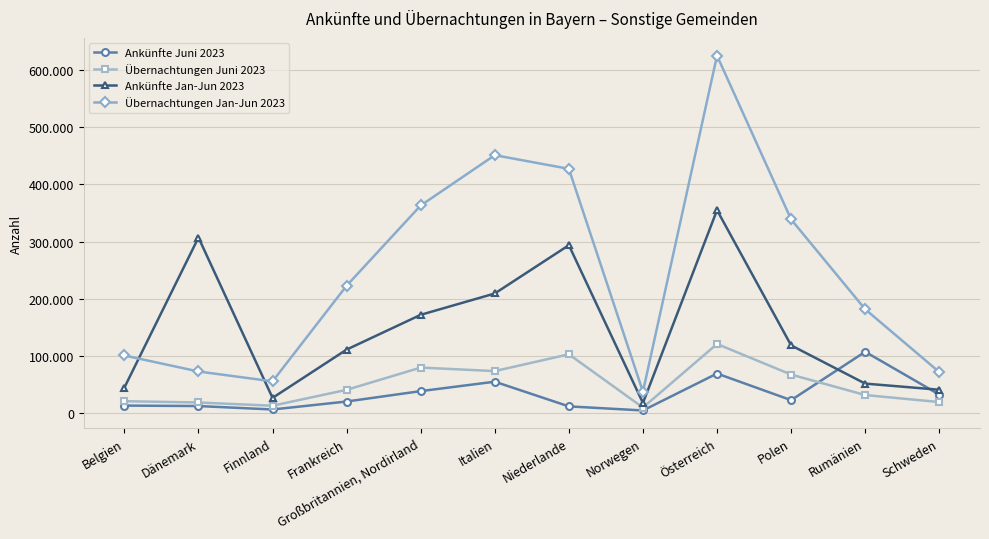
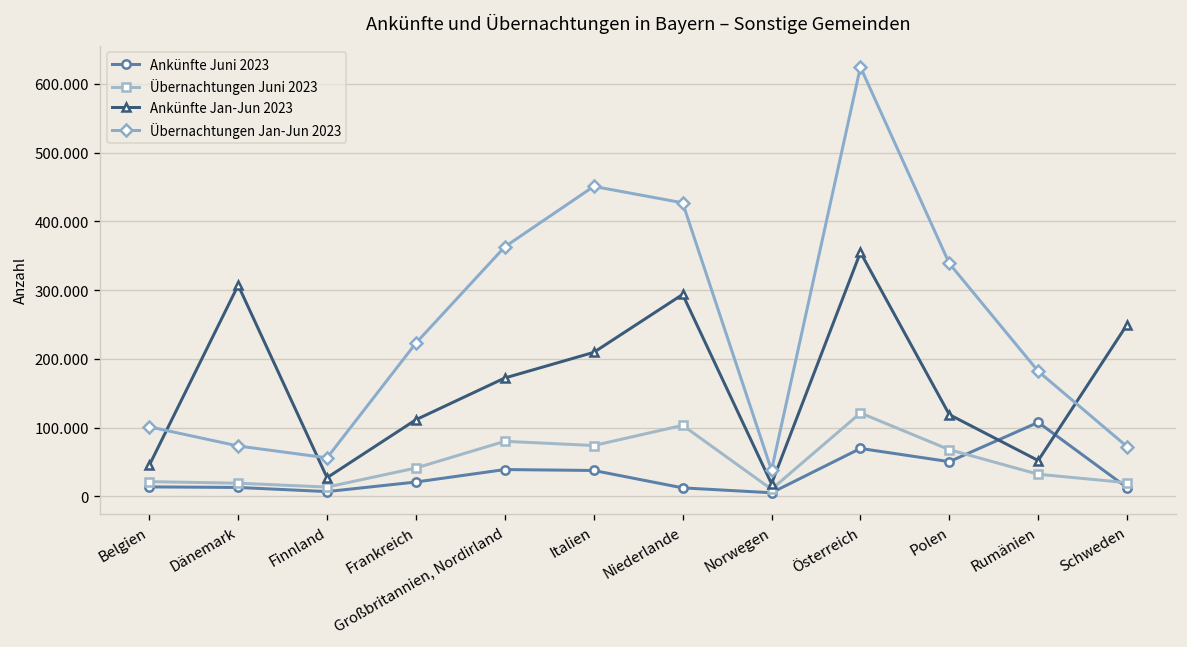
  {
    "Ankünfte Juni 2023": {
      "Belgien": 10,
      "Dänemark": 10,
      "Finnland": 10,
      "Frankreich": 20,
      "Großbritannien, Nordirland": 40,
-     "Italien": 60,
+     "Italien": 40,
      "Niederlande": 10,
      "Norwegen": 10,
      "Österreich": 70,
-     "Polen": 20,
+     "Polen": 50,
      "Rumänien": 110,
-     "Schweden": 30
+     "Schweden": 10
    },
    "Ankünfte Jan-Jun 2023": {
      "Belgien": 50,
      "Dänemark": 310,
      "Finnland": 30,
      "Frankreich": 110,
      "Großbritannien, Nordirland": 170,
      "Italien": 210,
      "Niederlande": 290,
      "Norwegen": 20,
      "Österreich": 350,
      "Polen": 120,
      "Rumänien": 50,
-     "Schweden": 40
+     "Schweden": 250
    }
  }
